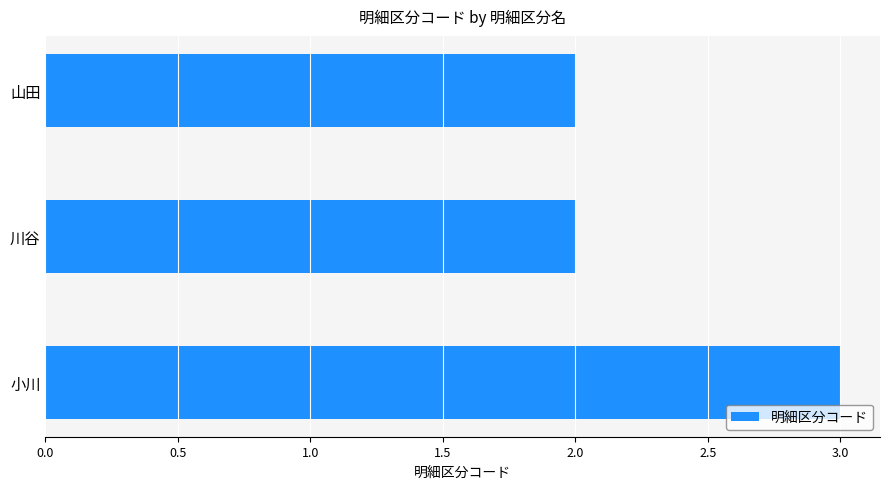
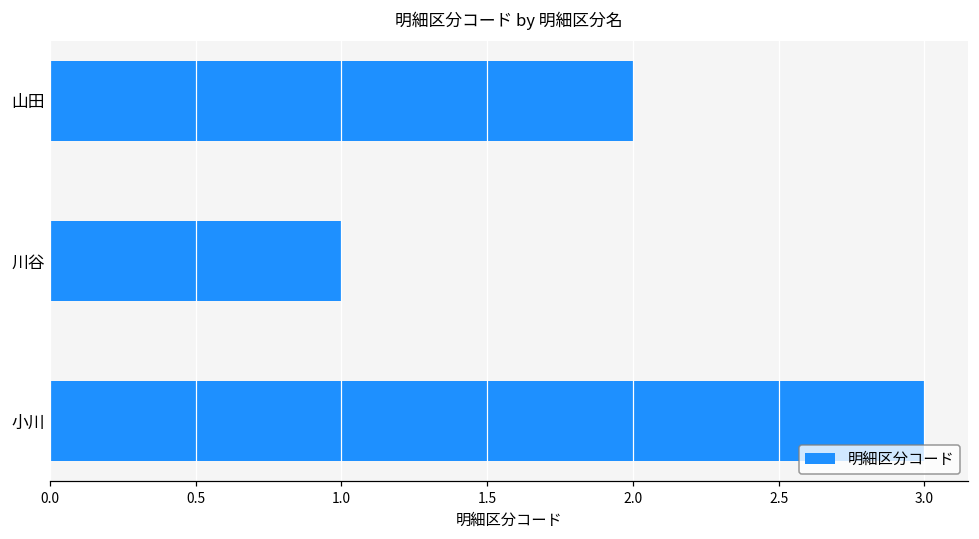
  {
    "山田": 2,
-   "川谷": 2,
+   "川谷": 1,
    "小川": 3
  }
